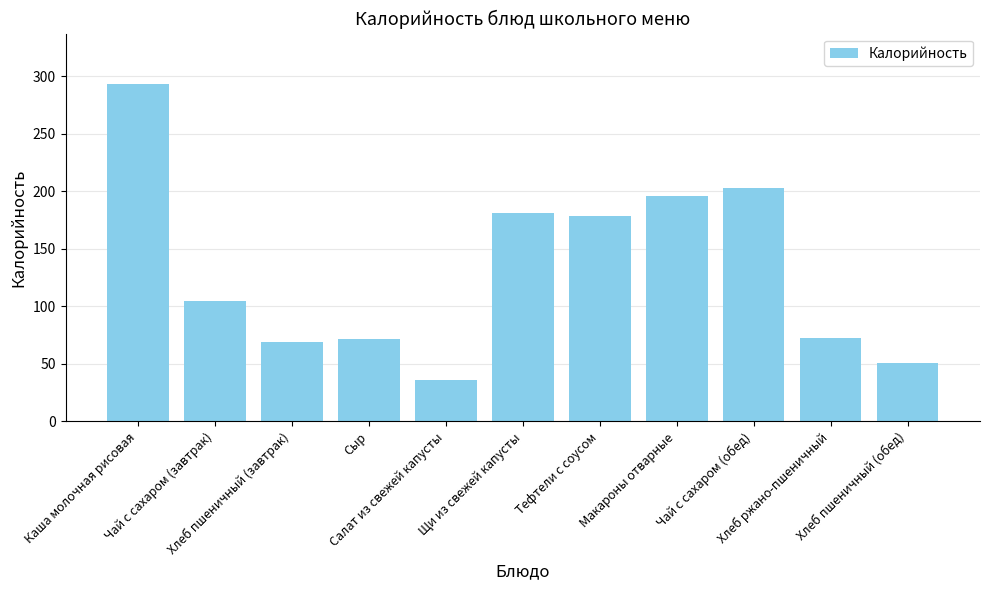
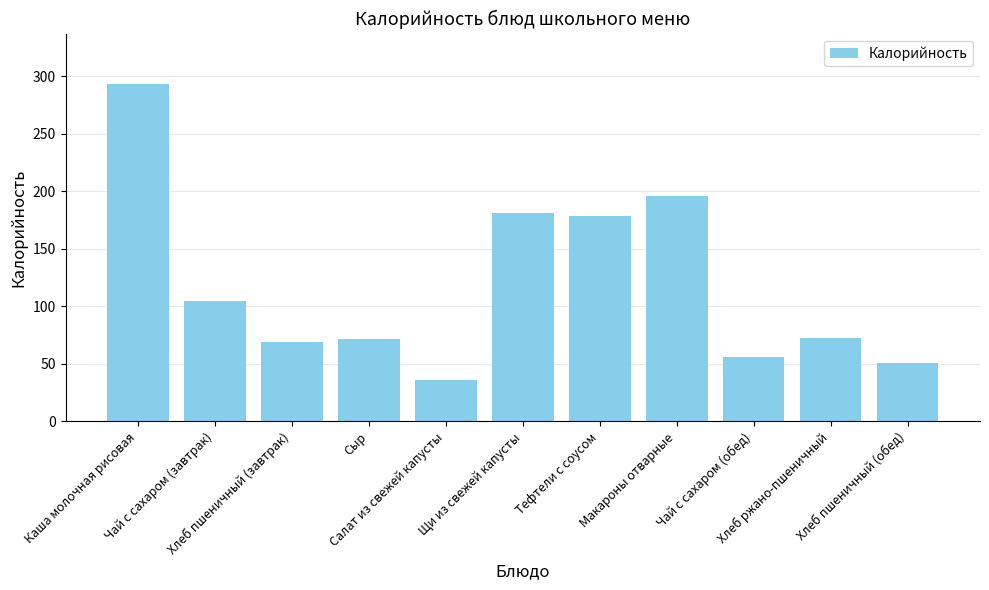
  {
    "Каша молочная рисовая": 293,
    "Чай с сахаром (завтрак)": 105,
    "Хлеб пшеничный (завтрак)": 69,
    "Сыр": 72,
    "Салат из свежей капусты": 36,
    "Щи из свежей капусты": 181,
    "Тефтели с соусом": 178,
    "Макароны отварные": 196,
-   "Чай с сахаром (обед)": 203,
+   "Чай с сахаром (обед)": 56,
    "Хлеб ржано-пшеничный": 72,
    "Хлеб пшеничный (обед)": 51
  }
